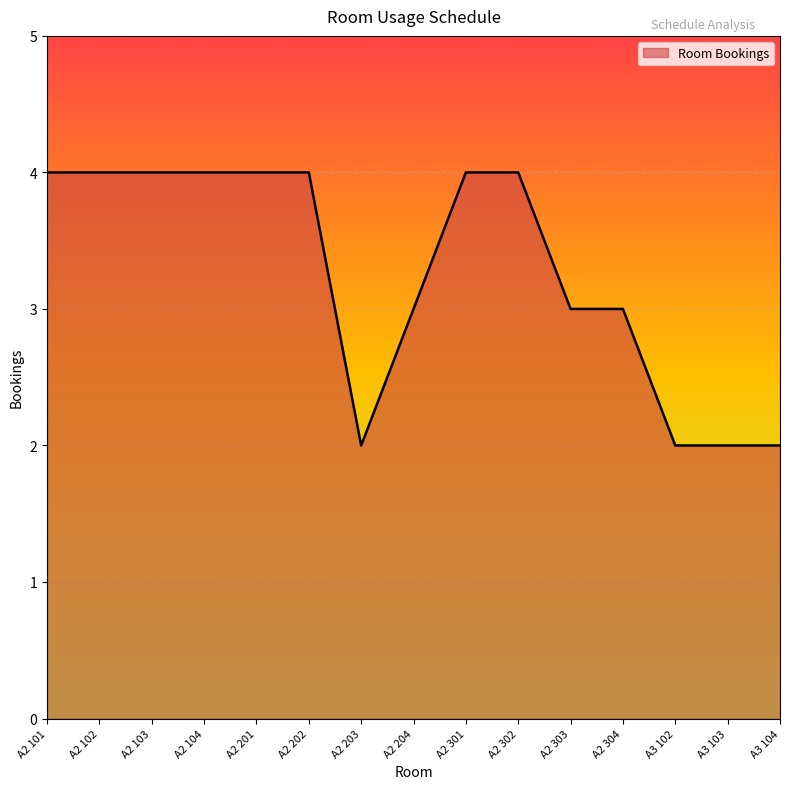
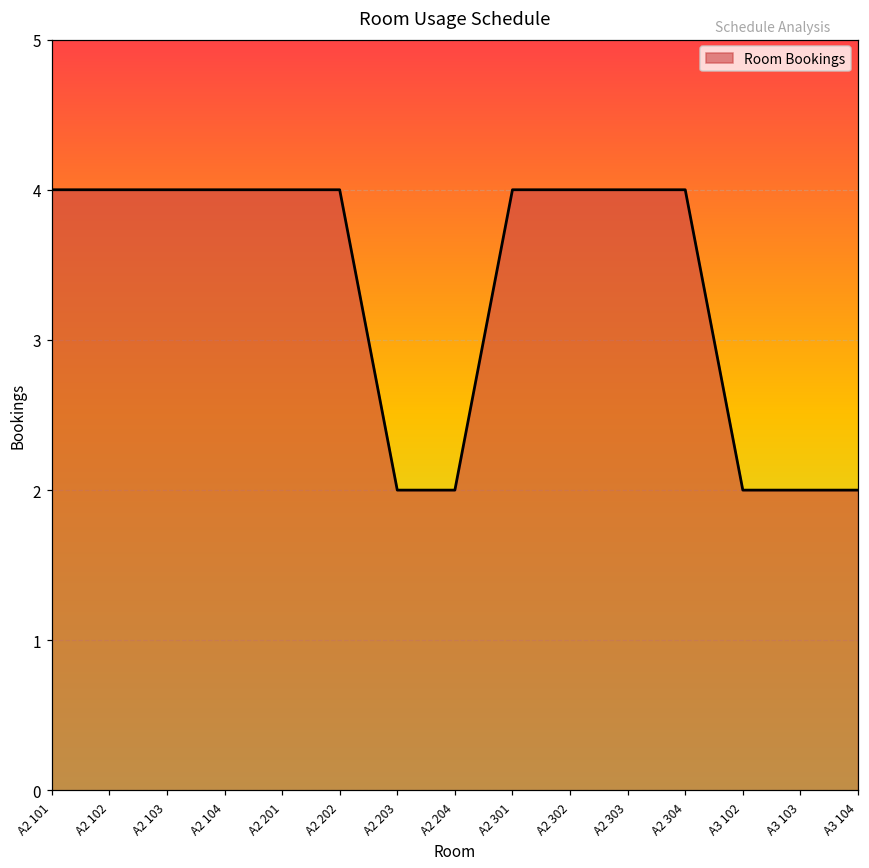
  {
    "A2 101": 4,
    "A2 102": 4,
    "A2 103": 4,
    "A2 104": 4,
    "A2 201": 4,
    "A2 202": 4,
    "A2 203": 2,
-   "A2 204": 3,
+   "A2 204": 2,
    "A2 301": 4,
    "A2 302": 4,
-   "A2 303": 3,
-   "A2 304": 3,
+   "A2 303": 4,
+   "A2 304": 4,
    "A3 102": 2,
    "A3 103": 2,
    "A3 104": 2
  }
